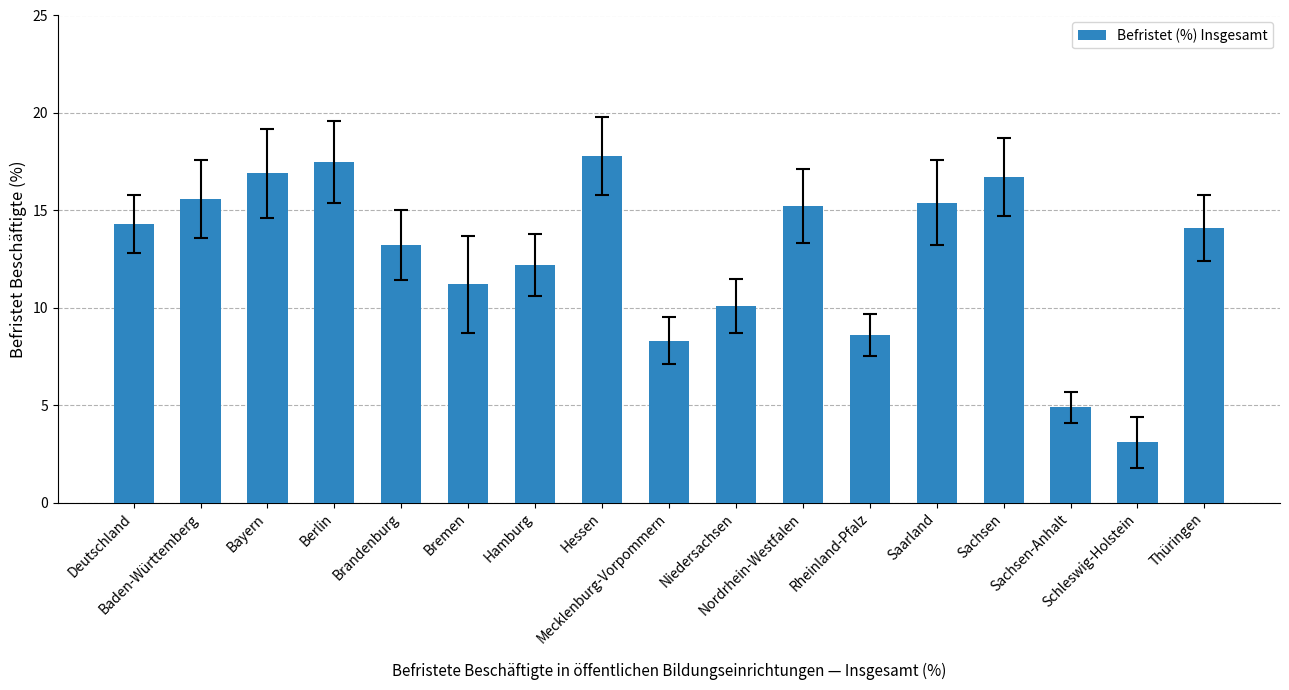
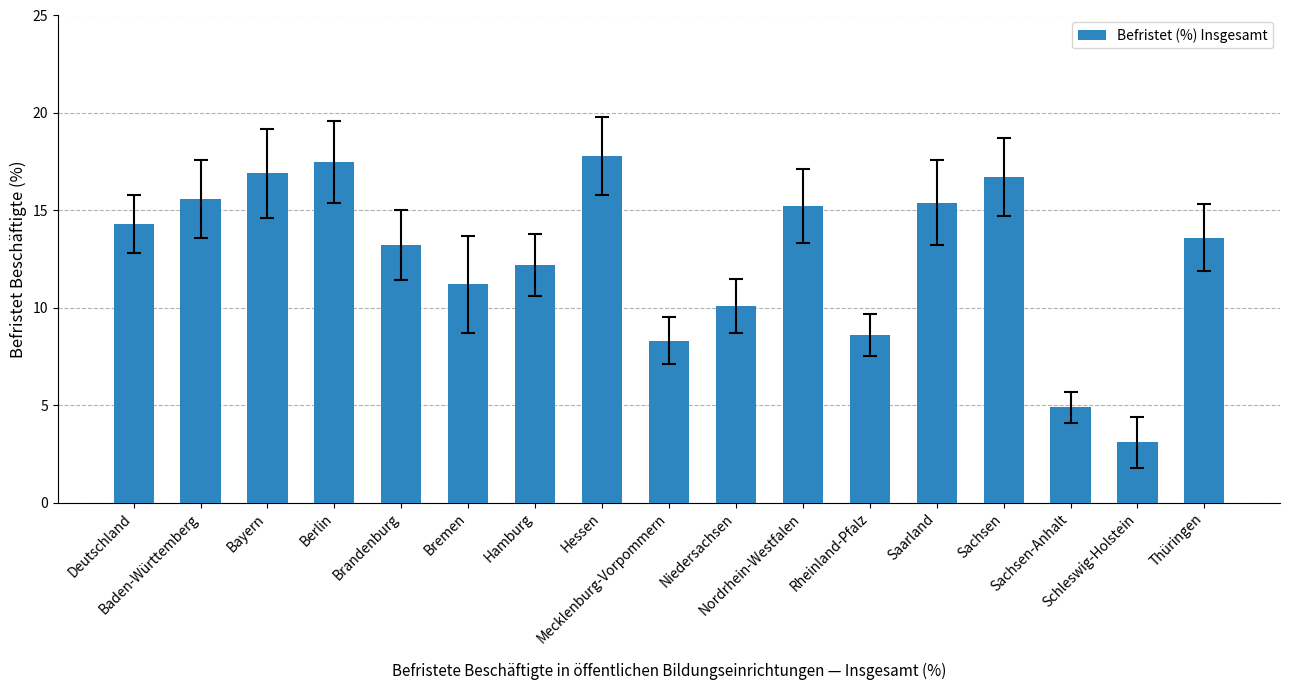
  {
    "Befristet (%) Insgesamt": {
      "Deutschland": 14.3,
      "Baden-Württemberg": 15.6,
      "Bayern": 16.9,
      "Berlin": 17.5,
      "Brandenburg": 13.2,
      "Bremen": 11.2,
      "Hamburg": 12.2,
      "Hessen": 17.8,
      "Mecklenburg-Vorpommern": 8.3,
      "Niedersachsen": 10.1,
      "Nordrhein-Westfalen": 15.2,
      "Rheinland-Pfalz": 8.6,
      "Saarland": 15.4,
      "Sachsen": 16.7,
      "Sachsen-Anhalt": 4.9,
      "Schleswig-Holstein": 3.1,
-     "Thüringen": 14.1
+     "Thüringen": 13.6
    }
  }
